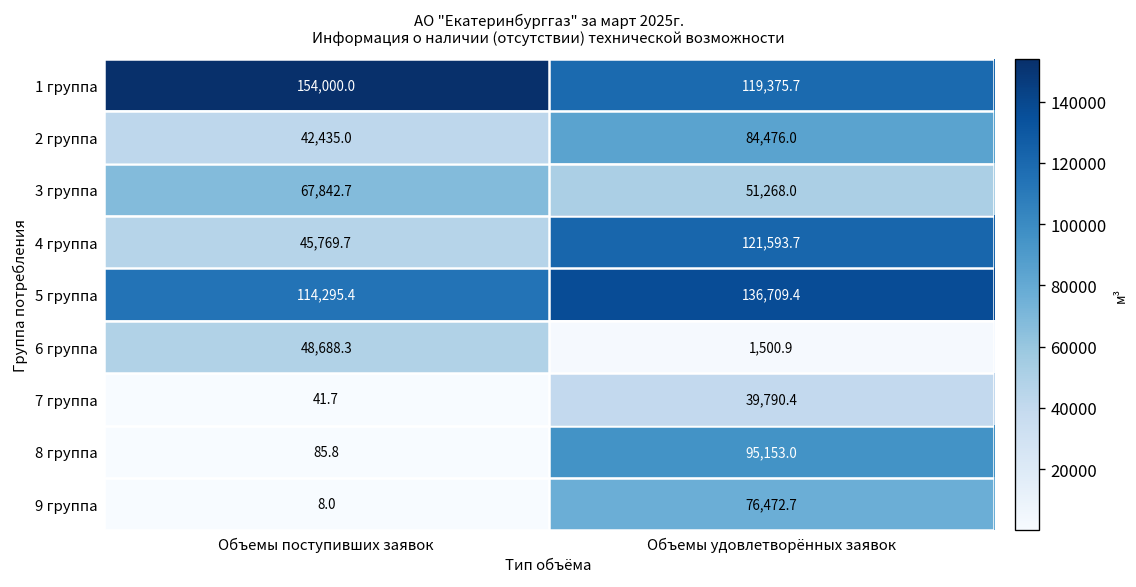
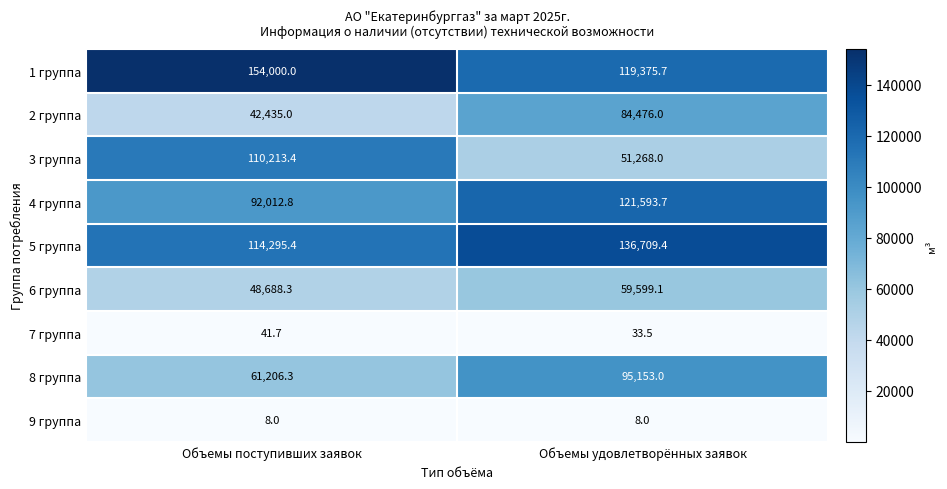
  {
    "1 группа": {
      "Объемы поступивших заявок": "154,000.0",
      "Объемы удовлетворённых заявок": "119,375.7"
    },
    "2 группа": {
      "Объемы поступивших заявок": "42,435.0",
      "Объемы удовлетворённых заявок": "84,476.0"
    },
    "3 группа": {
-     "Объемы поступивших заявок": "67,842.7",
+     "Объемы поступивших заявок": "110,213.4",
      "Объемы удовлетворённых заявок": "51,268.0"
    },
    "4 группа": {
-     "Объемы поступивших заявок": "45,769.7",
+     "Объемы поступивших заявок": "92,012.8",
      "Объемы удовлетворённых заявок": "121,593.7"
    },
    "5 группа": {
      "Объемы поступивших заявок": "114,295.4",
      "Объемы удовлетворённых заявок": "136,709.4"
    },
    "6 группа": {
      "Объемы поступивших заявок": "48,688.3",
-     "Объемы удовлетворённых заявок": "1,500.9"
+     "Объемы удовлетворённых заявок": "59,599.1"
    },
    "7 группа": {
      "Объемы поступивших заявок": "41.7",
-     "Объемы удовлетворённых заявок": "39,790.4"
+     "Объемы удовлетворённых заявок": "33.5"
    },
    "8 группа": {
-     "Объемы поступивших заявок": "85.8",
+     "Объемы поступивших заявок": "61,206.3",
      "Объемы удовлетворённых заявок": "95,153.0"
    },
    "9 группа": {
      "Объемы поступивших заявок": "8.0",
-     "Объемы удовлетворённых заявок": "76,472.7"
+     "Объемы удовлетворённых заявок": "8.0"
    }
  }
